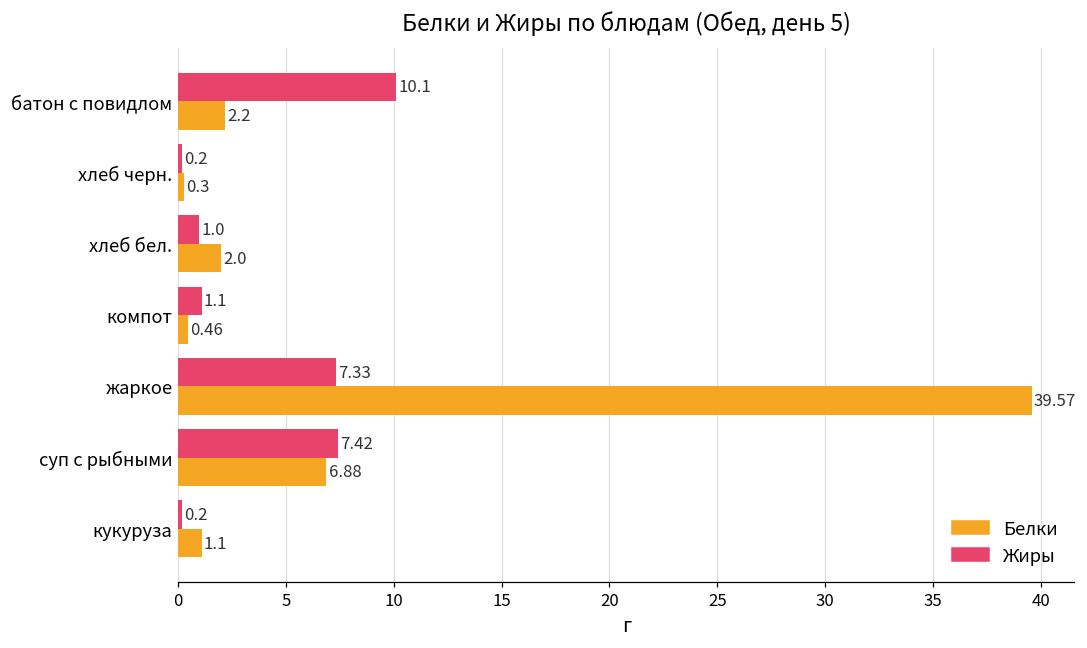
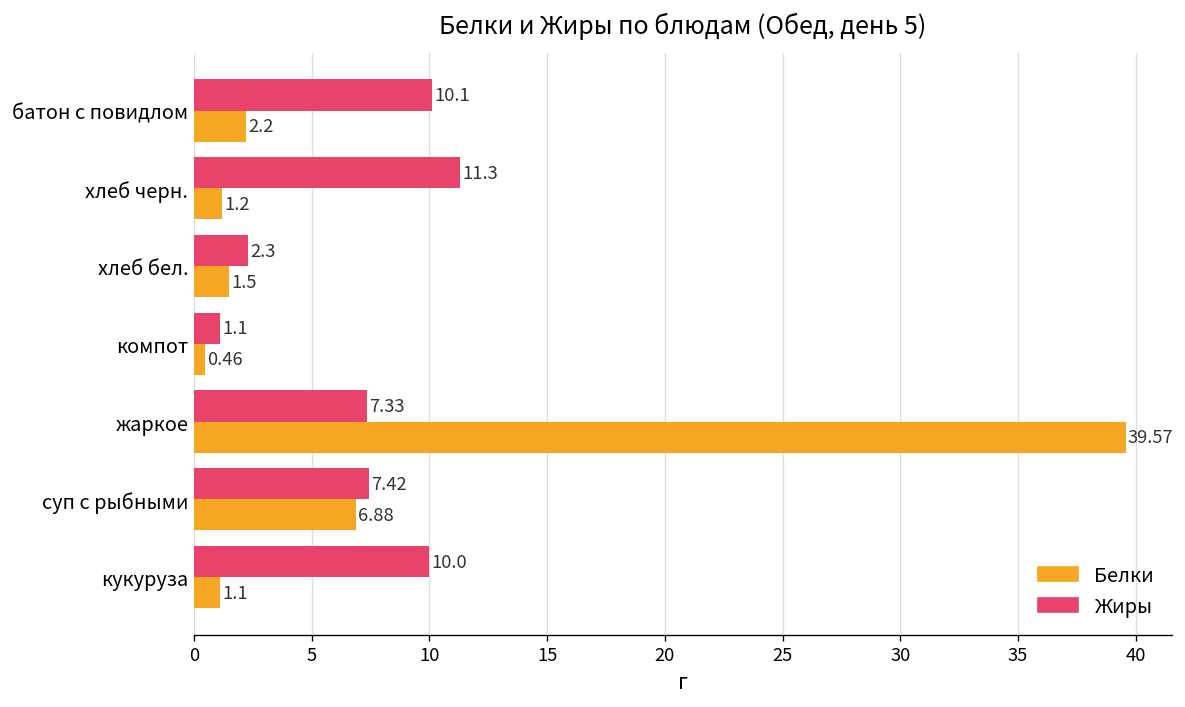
  {
    "Белки": {
      "батон с повидлом": 2.2,
-     "хлеб черн.": 0.3,
-     "хлеб бел.": 2.0,
+     "хлеб черн.": 1.2,
+     "хлеб бел.": 1.5,
      "компот": 0.46,
      "жаркое": 39.57,
      "суп с рыбными": 6.88,
      "кукуруза": 1.1
    },
    "Жиры": {
      "батон с повидлом": 10.1,
-     "хлеб черн.": 0.2,
-     "хлеб бел.": 1.0,
+     "хлеб черн.": 11.3,
+     "хлеб бел.": 2.3,
      "компот": 1.1,
      "жаркое": 7.33,
      "суп с рыбными": 7.42,
-     "кукуруза": 0.2
+     "кукуруза": 10.0
    }
  }
